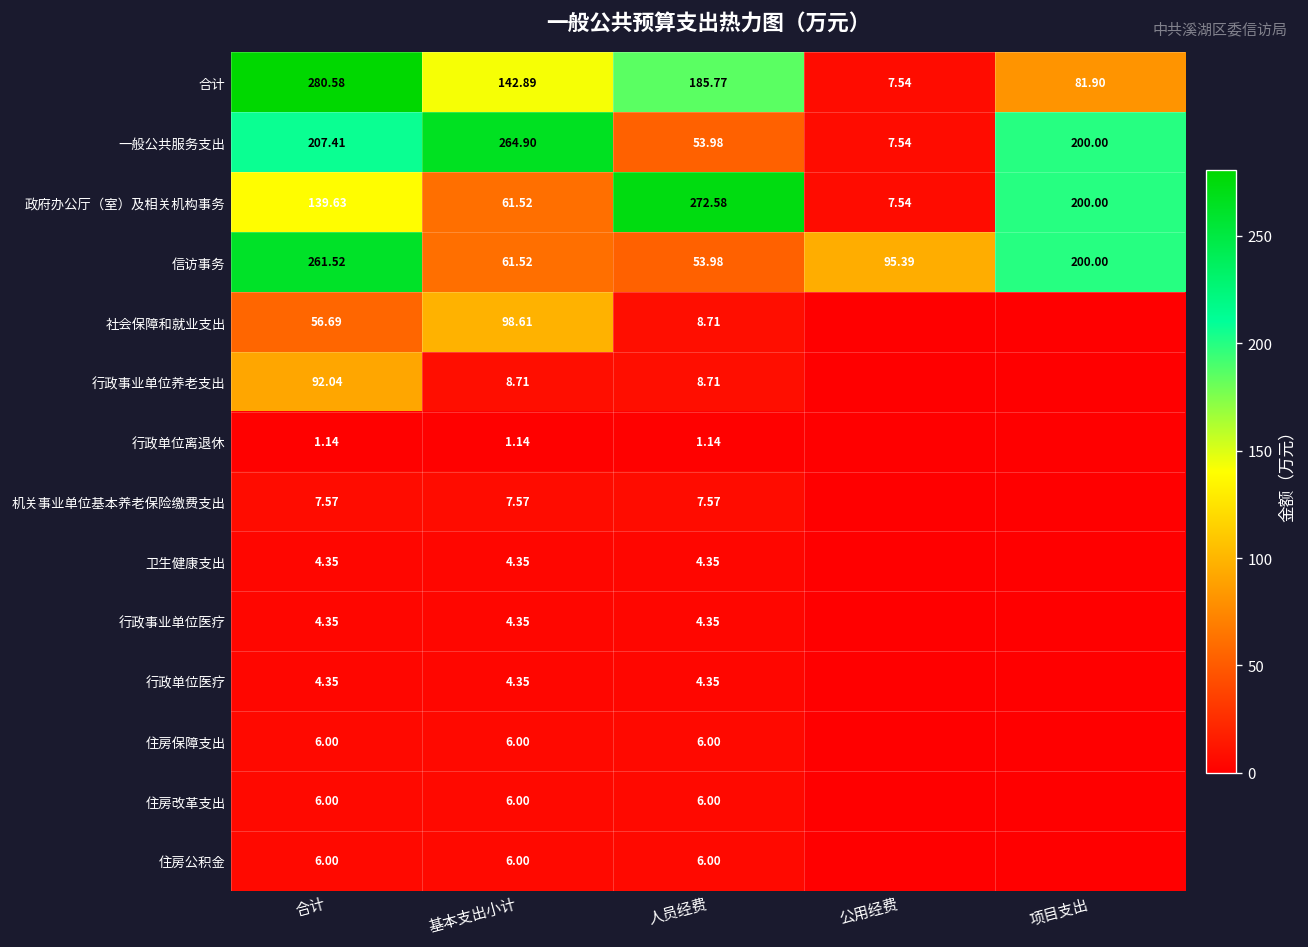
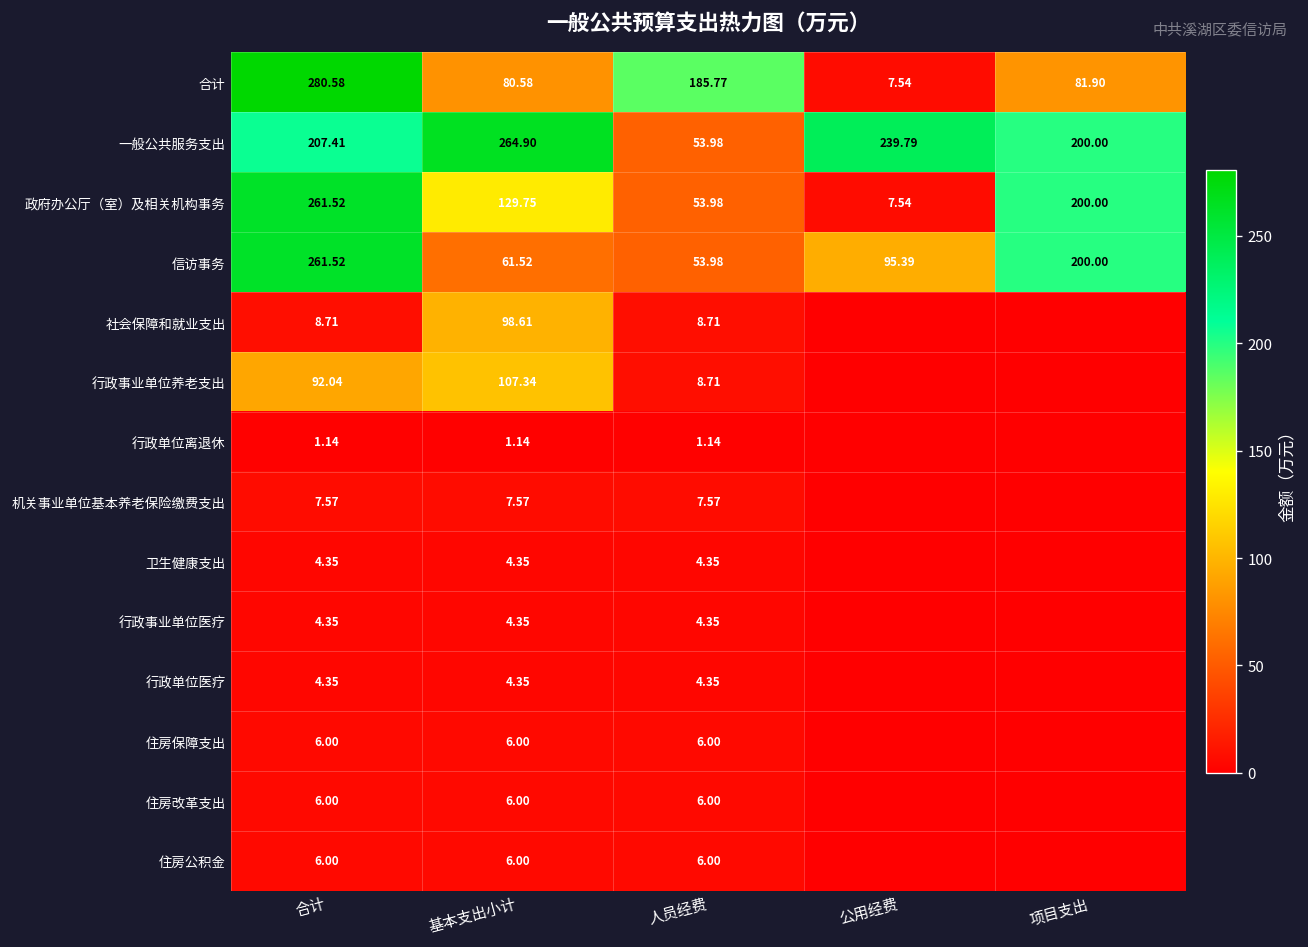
  {
    "合计": {
      "合计": 280.58,
-     "基本支出小计": 142.89,
+     "基本支出小计": 80.58,
      "人员经费": 185.77,
      "公用经费": 7.54,
      "项目支出": 81.90
    },
    "一般公共服务支出": {
      "合计": 207.41,
      "基本支出小计": 264.90,
      "人员经费": 53.98,
-     "公用经费": 7.54,
+     "公用经费": 239.79,
      "项目支出": 200.00
    },
    "政府办公厅（室）及相关机构事务": {
-     "合计": 139.63,
-     "基本支出小计": 61.52,
-     "人员经费": 272.58,
+     "合计": 261.52,
+     "基本支出小计": 129.75,
+     "人员经费": 53.98,
      "公用经费": 7.54,
      "项目支出": 200.00
    },
    "信访事务": {
      "合计": 261.52,
      "基本支出小计": 61.52,
      "人员经费": 53.98,
      "公用经费": 95.39,
      "项目支出": 200.00
    },
    "社会保障和就业支出": {
-     "合计": 56.69,
+     "合计": 8.71,
      "基本支出小计": 98.61,
      "人员经费": 8.71
    },
    "行政事业单位养老支出": {
      "合计": 92.04,
-     "基本支出小计": 8.71,
+     "基本支出小计": 107.34,
      "人员经费": 8.71
    },
    "行政单位离退休": {
      "合计": 1.14,
      "基本支出小计": 1.14,
      "人员经费": 1.14
    },
    "机关事业单位基本养老保险缴费支出": {
      "合计": 7.57,
      "基本支出小计": 7.57,
      "人员经费": 7.57
    },
    "卫生健康支出": {
      "合计": 4.35,
      "基本支出小计": 4.35,
      "人员经费": 4.35
    },
    "行政事业单位医疗": {
      "合计": 4.35,
      "基本支出小计": 4.35,
      "人员经费": 4.35
    },
    "行政单位医疗": {
      "合计": 4.35,
      "基本支出小计": 4.35,
      "人员经费": 4.35
    },
    "住房保障支出": {
      "合计": 6.00,
      "基本支出小计": 6.00,
      "人员经费": 6.00
    },
    "住房改革支出": {
      "合计": 6.00,
      "基本支出小计": 6.00,
      "人员经费": 6.00
    },
    "住房公积金": {
      "合计": 6.00,
      "基本支出小计": 6.00,
      "人员经费": 6.00
    }
  }
